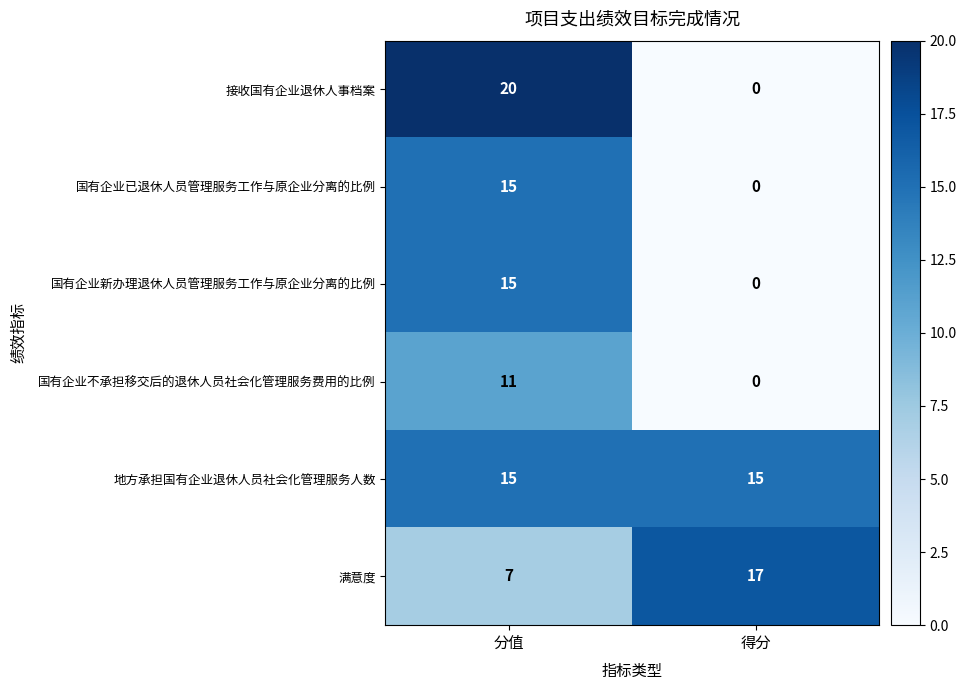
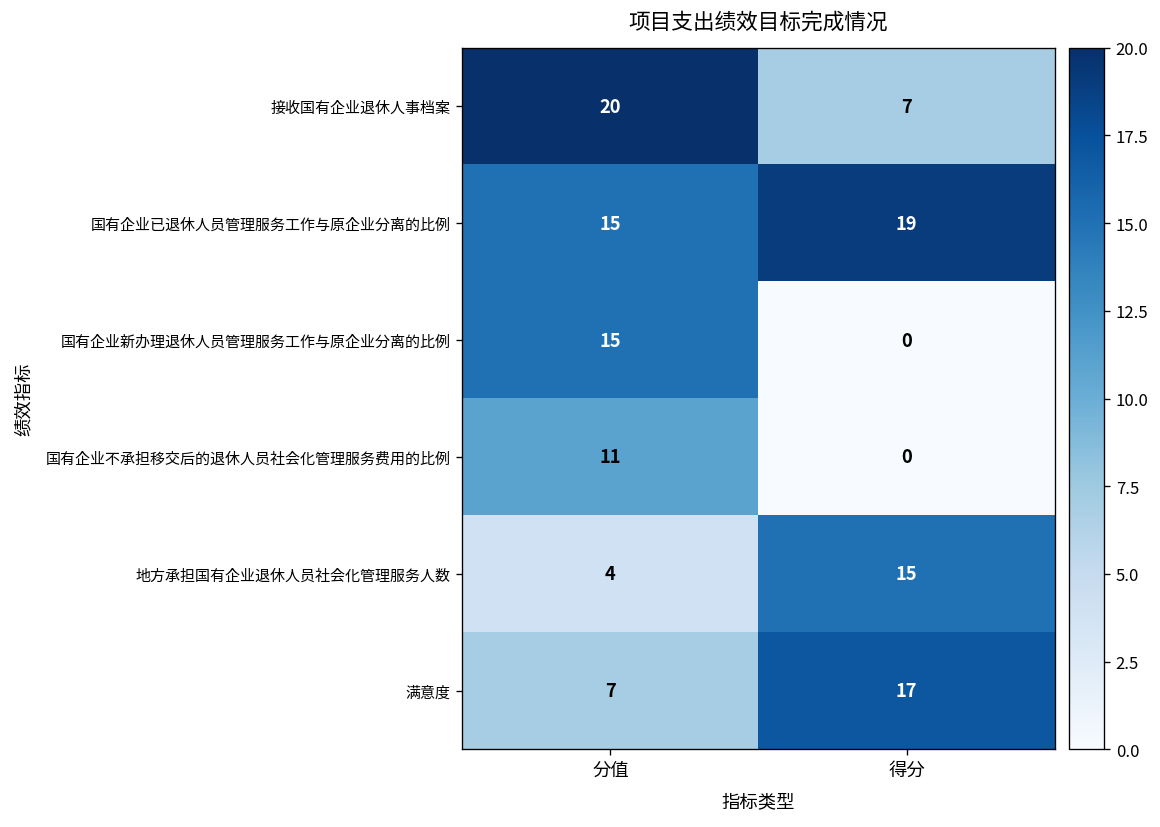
  {
    "接收国有企业退休人事档案": {
      "分值": 20,
-     "得分": 0
+     "得分": 7
    },
    "国有企业已退休人员管理服务工作与原企业分离的比例": {
      "分值": 15,
-     "得分": 0
+     "得分": 19
    },
    "国有企业新办理退休人员管理服务工作与原企业分离的比例": {
      "分值": 15,
      "得分": 0
    },
    "国有企业不承担移交后的退休人员社会化管理服务费用的比例": {
      "分值": 11,
      "得分": 0
    },
    "地方承担国有企业退休人员社会化管理服务人数": {
-     "分值": 15,
+     "分值": 4,
      "得分": 15
    },
    "满意度": {
      "分值": 7,
      "得分": 17
    }
  }
